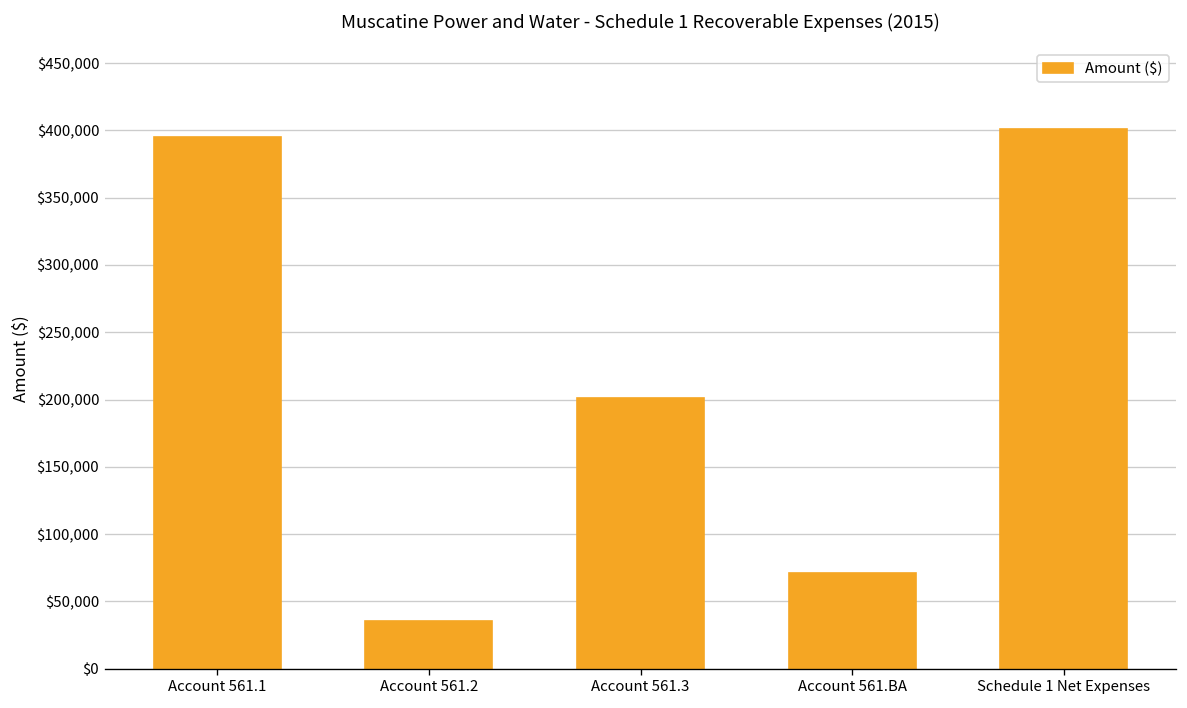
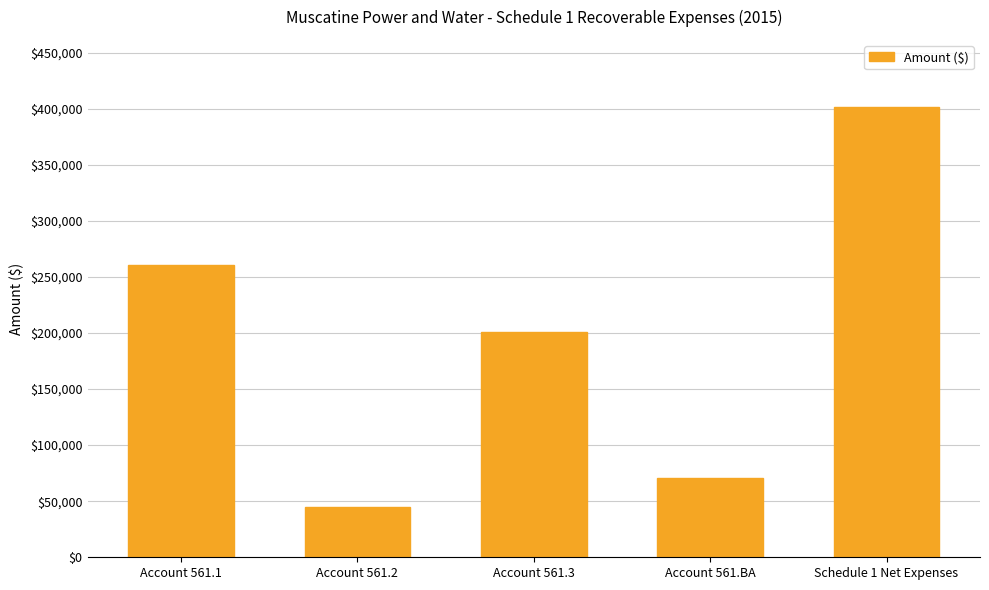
  {
-   "Account 561.1": "$395,000",
-   "Account 561.2": "$35,000",
+   "Account 561.1": "$261,000",
+   "Account 561.2": "$45,000",
    "Account 561.3": "$201,000",
    "Account 561.BA": "$71,000",
    "Schedule 1 Net Expenses": "$401,000"
  }
